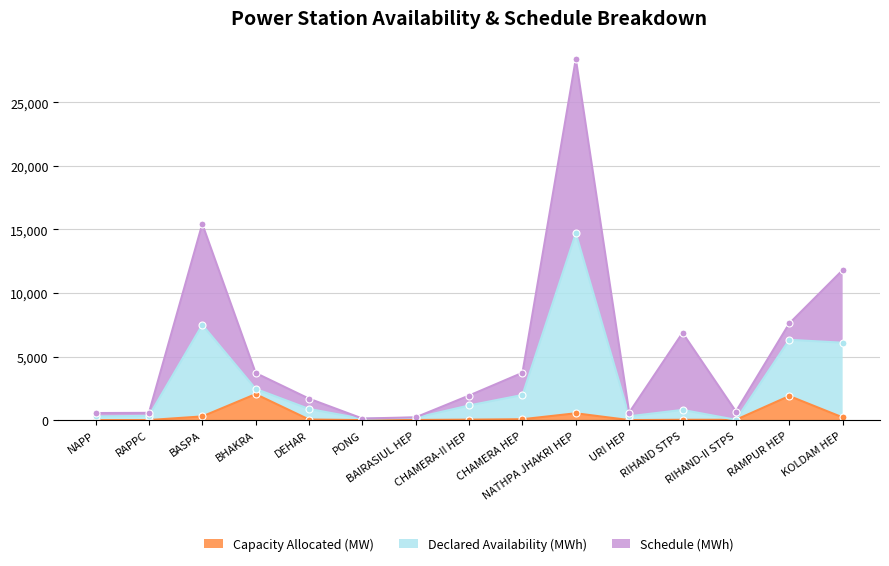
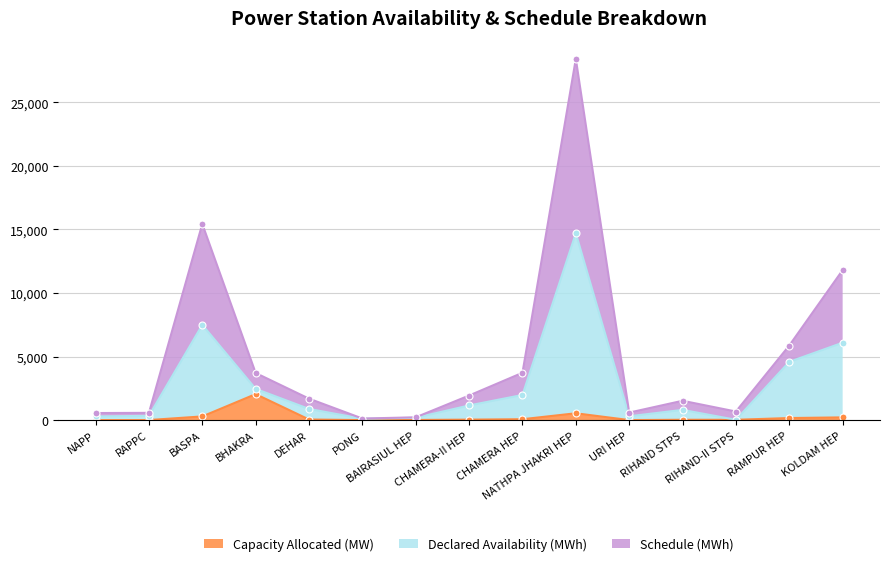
  {
    "Capacity Allocated (MW)": {
      "NAPP": "0",
      "RAPPC": "0",
      "BASPA": "300",
      "BHAKRA": "2,100",
      "DEHAR": "100",
      "CHAMERA-II HEP": "0",
      "CHAMERA HEP": "100",
      "NATHPA JHAKRI HEP": "500",
      "URI HEP": "0",
      "RIHAND STPS": "0",
-     "RAMPUR HEP": "1,900",
+     "RAMPUR HEP": "200",
      "KOLDAM HEP": "200"
    },
    "Declared Availability (MWh)": {
      "NAPP": "300",
      "RAPPC": "300",
      "BASPA": "7,200",
      "BHAKRA": "400",
      "DEHAR": "800",
      "CHAMERA-II HEP": "1,100",
      "CHAMERA HEP": "1,900",
      "NATHPA JHAKRI HEP": "14,200",
      "URI HEP": "300",
      "RIHAND STPS": "800",
      "RAMPUR HEP": "4,400",
      "KOLDAM HEP": "5,900"
    },
    "Schedule (MWh)": {
      "NAPP": "300",
      "RAPPC": "200",
      "BASPA": "7,900",
      "BHAKRA": "1,200",
      "DEHAR": "800",
      "CHAMERA-II HEP": "800",
      "CHAMERA HEP": "1,700",
      "NATHPA JHAKRI HEP": "13,700",
      "URI HEP": "300",
-     "RIHAND STPS": "6,100",
+     "RIHAND STPS": "700",
      "RIHAND-II STPS": "700",
      "RAMPUR HEP": "1,300",
      "KOLDAM HEP": "5,700"
    }
  }
